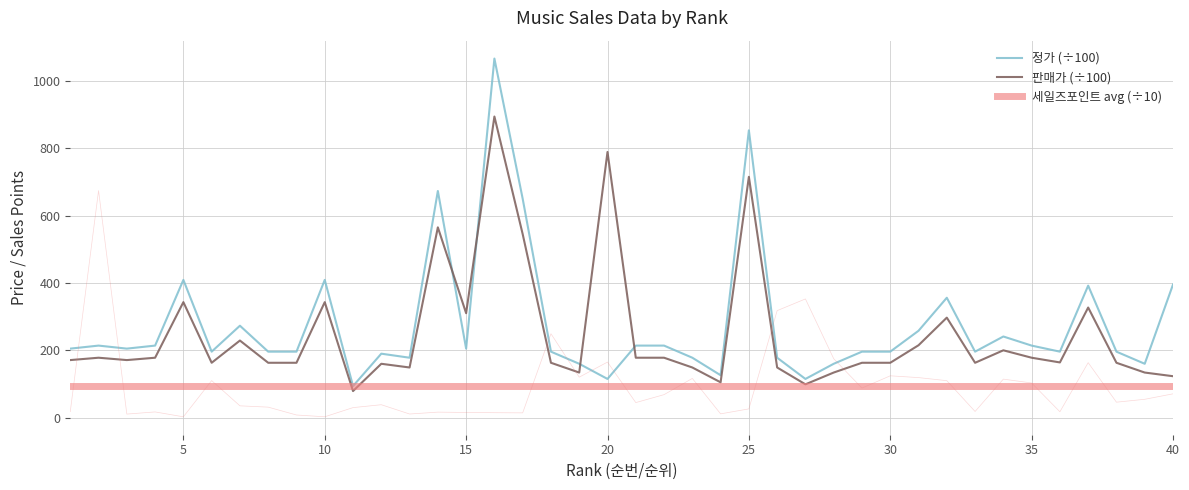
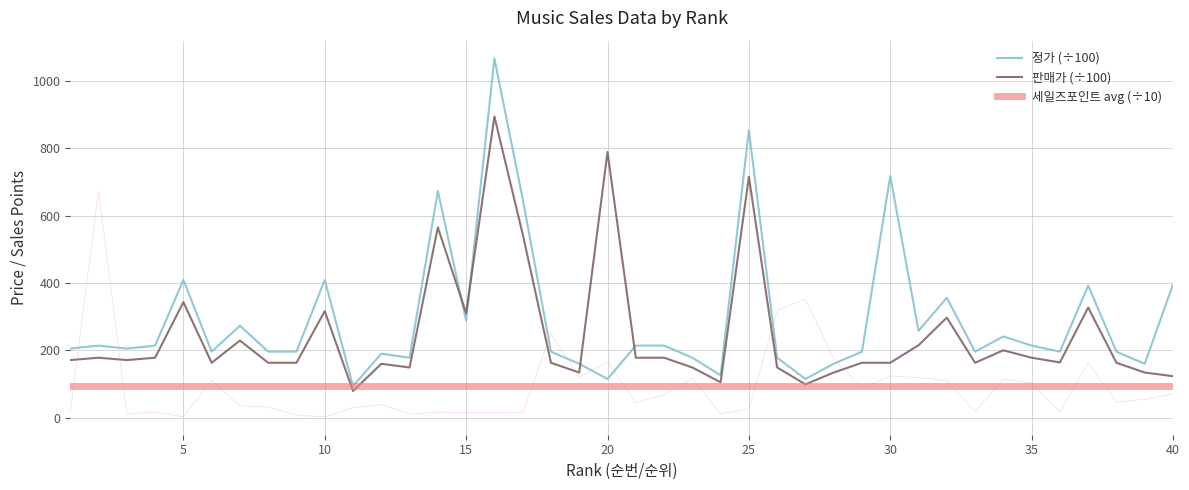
  {
    "정가 (÷100)": {
      "5": 410,
      "10": 410,
-     "15": 210,
+     "15": 290,
      "20": 120,
      "25": 850,
-     "30": 200,
+     "30": 720,
      "35": 210,
      "40": 400
    },
    "판매가 (÷100)": {
      "5": 340,
-     "10": 340,
+     "10": 320,
      "15": 310,
      "20": 790,
      "25": 720,
      "30": 160,
      "35": 180,
      "40": 120
    }
  }
